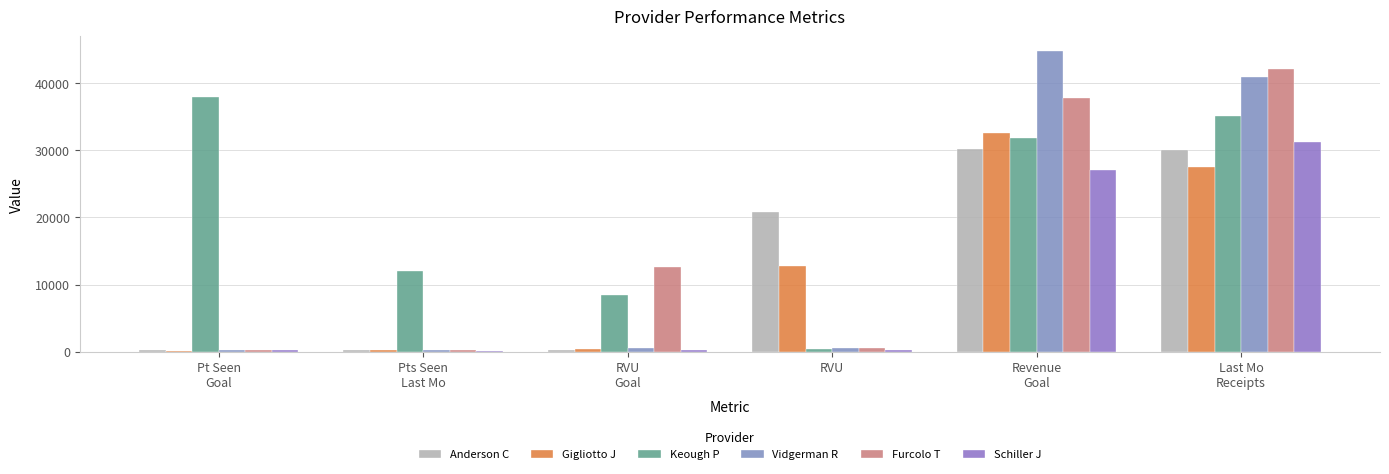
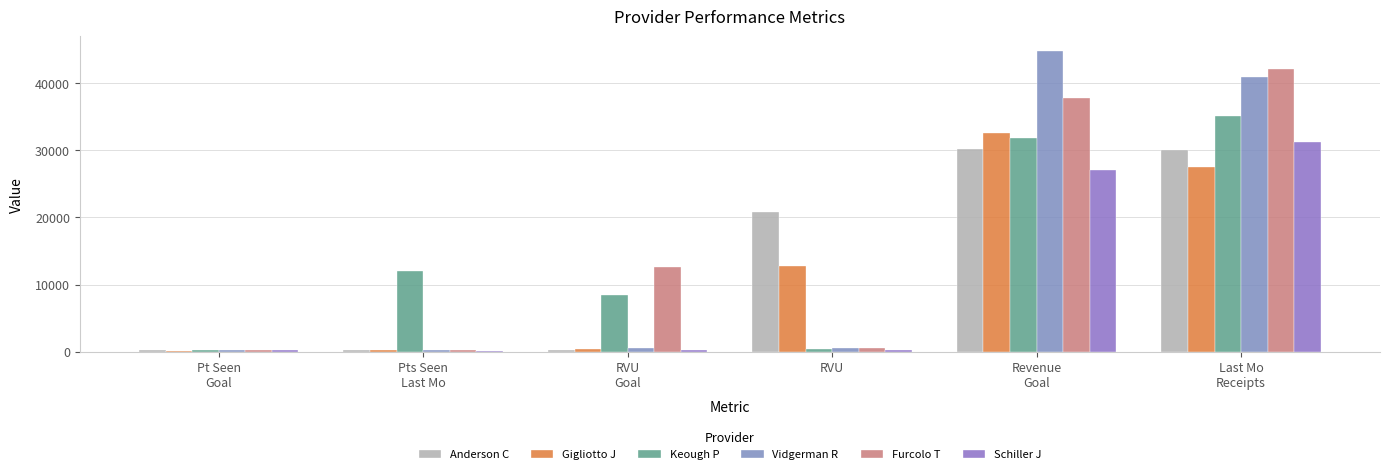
  {
    "Anderson C": {
      "RVU": 21000,
      "Revenue Goal": 30000,
      "Last Mo Receipts": 30000
    },
    "Gigliotto J": {
      "RVU Goal": 0,
      "RVU": 13000,
      "Revenue Goal": 33000,
      "Last Mo Receipts": 28000
    },
    "Keough P": {
-     "Pt Seen Goal": 38000,
+     "Pt Seen Goal": 0,
      "Pts Seen Last Mo": 12000,
      "RVU Goal": 8000,
      "Revenue Goal": 32000,
      "Last Mo Receipts": 35000
    },
    "Furcolo T": {
      "RVU Goal": 13000,
      "RVU": 1000,
      "Revenue Goal": 38000,
      "Last Mo Receipts": 42000
    }
  }
